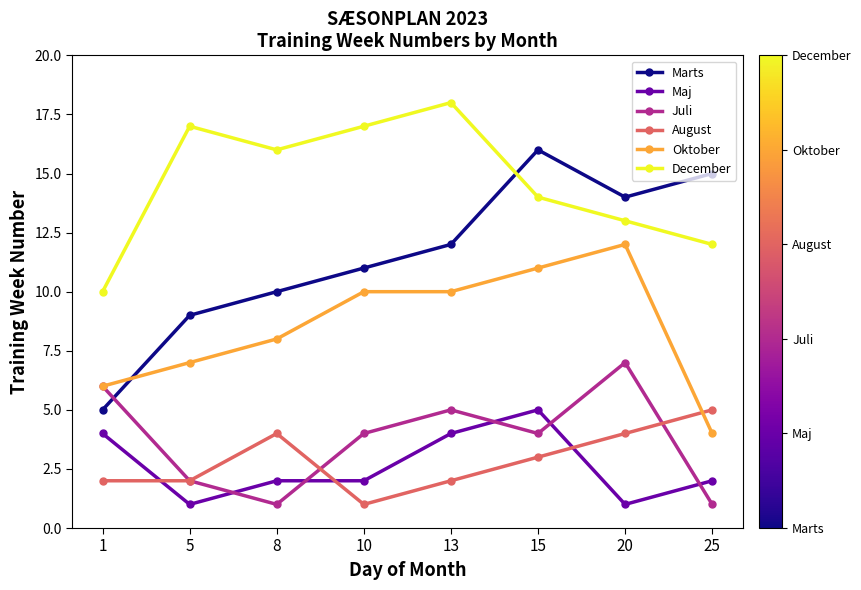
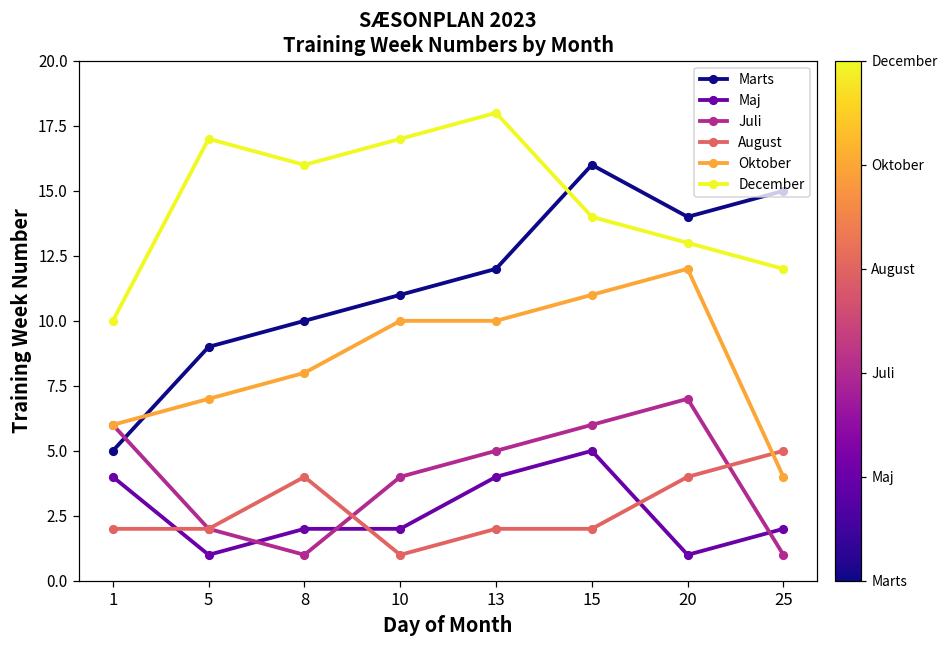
  {
    "Marts": {
      "1": 5,
      "5": 9,
      "8": 10,
      "10": 11,
      "13": 12,
      "15": 16,
      "20": 14
    },
    "Maj": {
      "1": 4,
      "5": 1,
      "8": 2,
      "10": 2,
      "13": 4,
      "15": 5,
      "20": 1,
      "25": 2
    },
    "Juli": {
      "8": 1,
      "10": 4,
      "13": 5,
-     "15": 4,
+     "15": 6,
      "20": 7,
      "25": 1
    },
    "August": {
      "1": 2,
      "8": 4,
      "10": 1,
      "13": 2,
-     "15": 3,
+     "15": 2,
      "20": 4,
      "25": 5
    },
    "Oktober": {
      "5": 7,
      "8": 8,
      "10": 10,
      "13": 10,
      "15": 11,
      "20": 12,
      "25": 4
    },
    "December": {
      "1": 10,
      "5": 17,
      "8": 16,
      "10": 17,
      "13": 18,
      "15": 14,
      "20": 13,
      "25": 12
    }
  }
